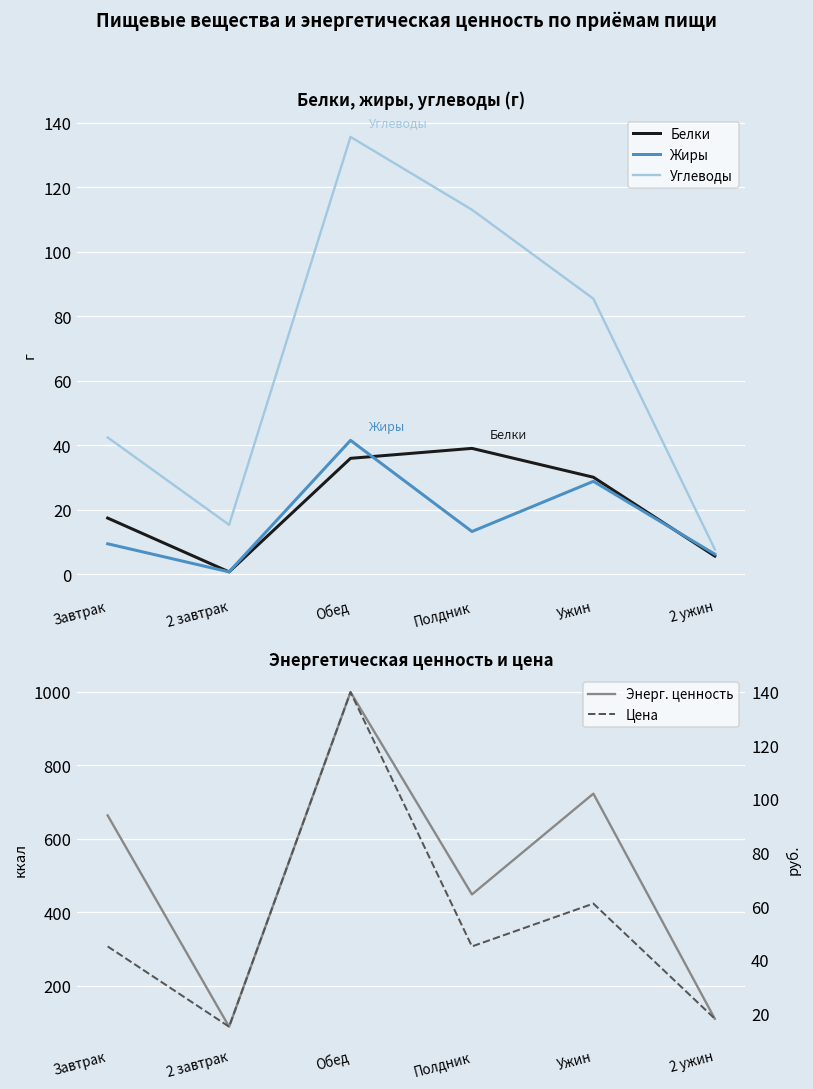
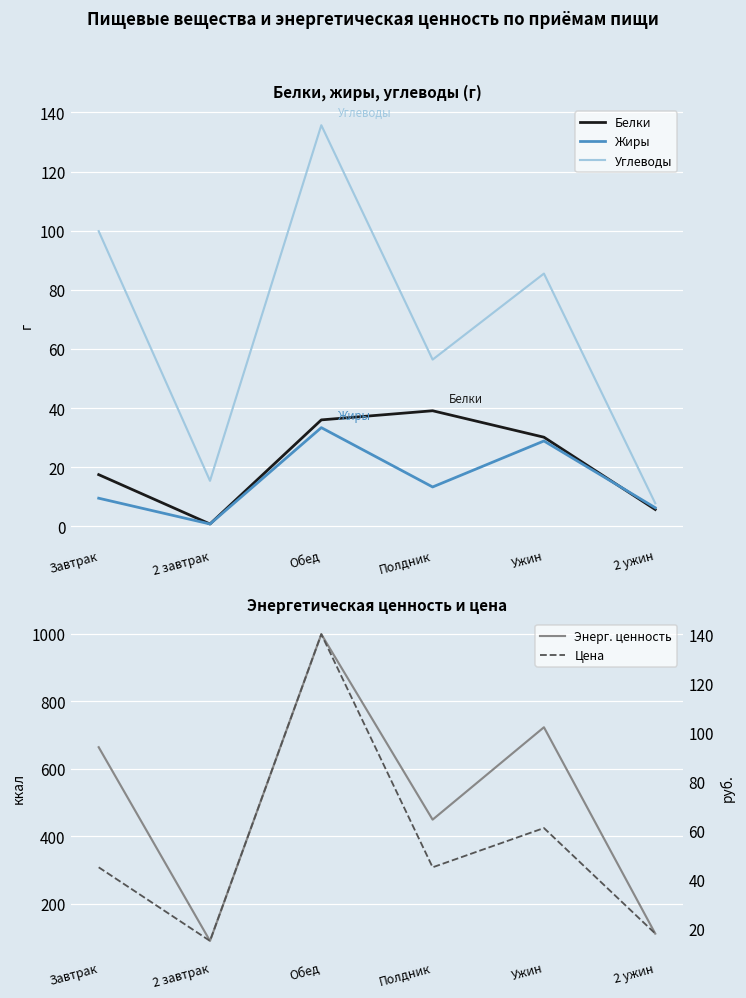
  {
    "Белки, жиры, углеводы (г)": {
      "Белки": {
        "Завтрак": 17,
        "Обед": 36,
        "Полдник": 39,
        "Ужин": 30
      },
      "Жиры": {
        "Завтрак": 10,
-       "Обед": 42,
+       "Обед": 33,
        "Полдник": 13,
        "Ужин": 29
      },
      "Углеводы": {
-       "Завтрак": 43,
+       "Завтрак": 100,
        "2 завтрак": 15,
        "Обед": 136,
-       "Полдник": 113,
+       "Полдник": 56,
        "Ужин": 86,
        "2 ужин": 8
      }
    }
  }
